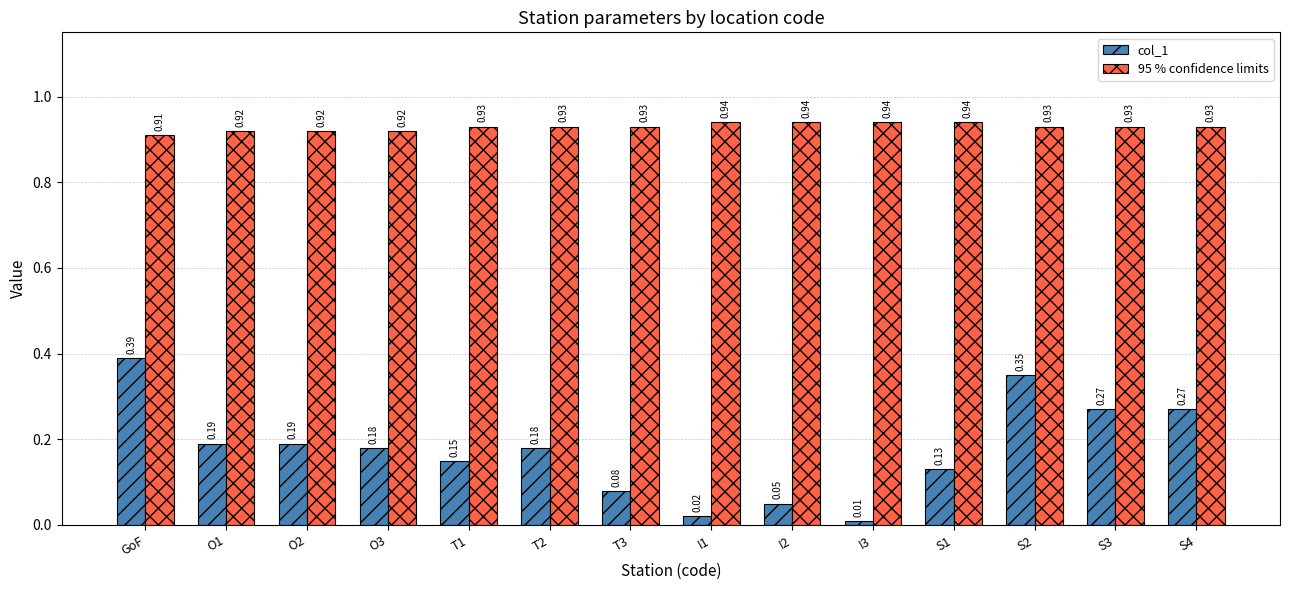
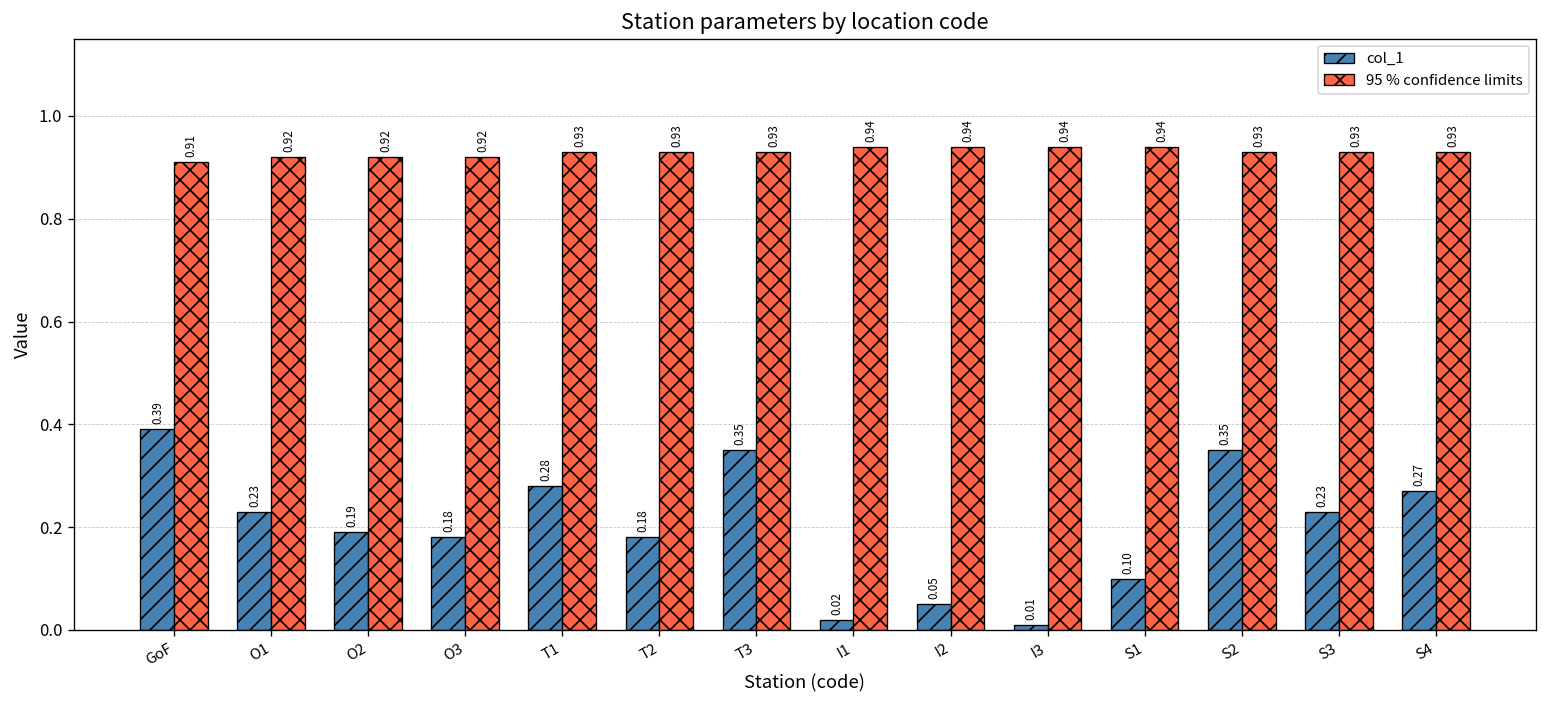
  {
    "col_1": {
      "GoF": 0.39,
-     "O1": 0.19,
+     "O1": 0.23,
      "O2": 0.19,
      "O3": 0.18,
-     "T1": 0.15,
+     "T1": 0.28,
      "T2": 0.18,
-     "T3": 0.08,
+     "T3": 0.35,
      "I1": 0.02,
      "I2": 0.05,
      "I3": 0.01,
-     "S1": 0.13,
+     "S1": 0.10,
      "S2": 0.35,
-     "S3": 0.27,
+     "S3": 0.23,
      "S4": 0.27
    },
    "95 % confidence limits": {
      "GoF": 0.91,
      "O1": 0.92,
      "O2": 0.92,
      "O3": 0.92,
      "T1": 0.93,
      "T2": 0.93,
      "T3": 0.93,
      "I1": 0.94,
      "I2": 0.94,
      "I3": 0.94,
      "S1": 0.94,
      "S2": 0.93,
      "S3": 0.93,
      "S4": 0.93
    }
  }
